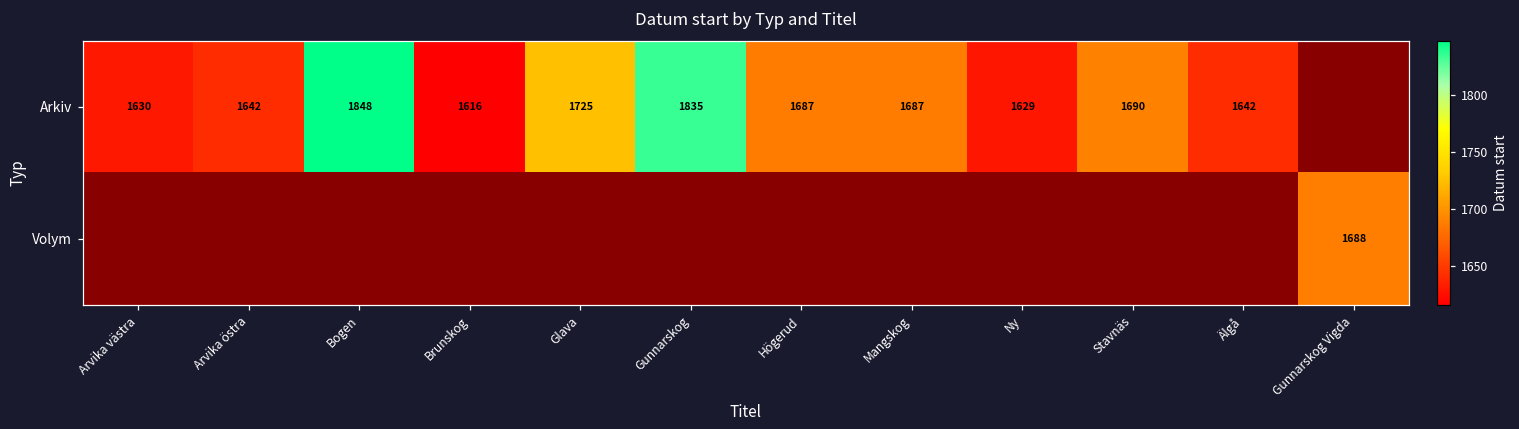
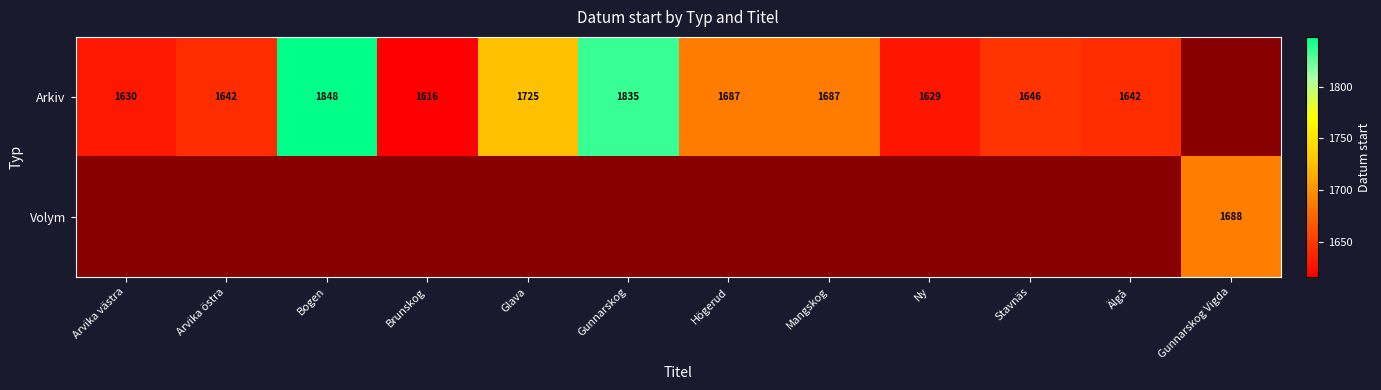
  {
    "Arkiv": {
      "Arvika västra": 1630,
      "Arvika östra": 1642,
      "Bogen": 1848,
      "Brunskog": 1616,
      "Glava": 1725,
      "Gunnarskog": 1835,
      "Högerud": 1687,
      "Mangskog": 1687,
      "Ny": 1629,
-     "Stavnäs": 1690,
+     "Stavnäs": 1646,
      "Älgå": 1642
    },
    "Volym": {
      "Gunnarskog Vigda": 1688
    }
  }
